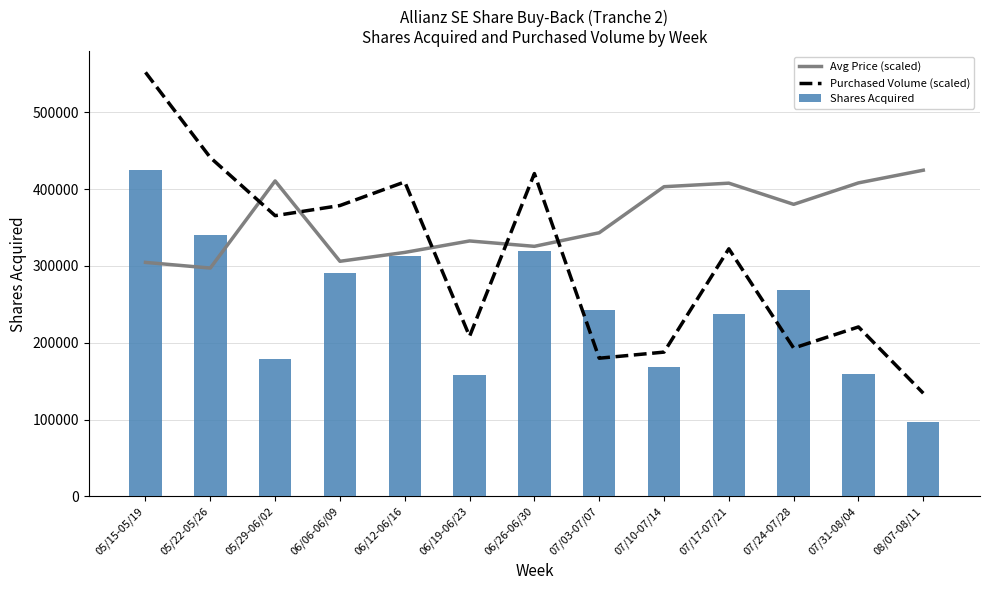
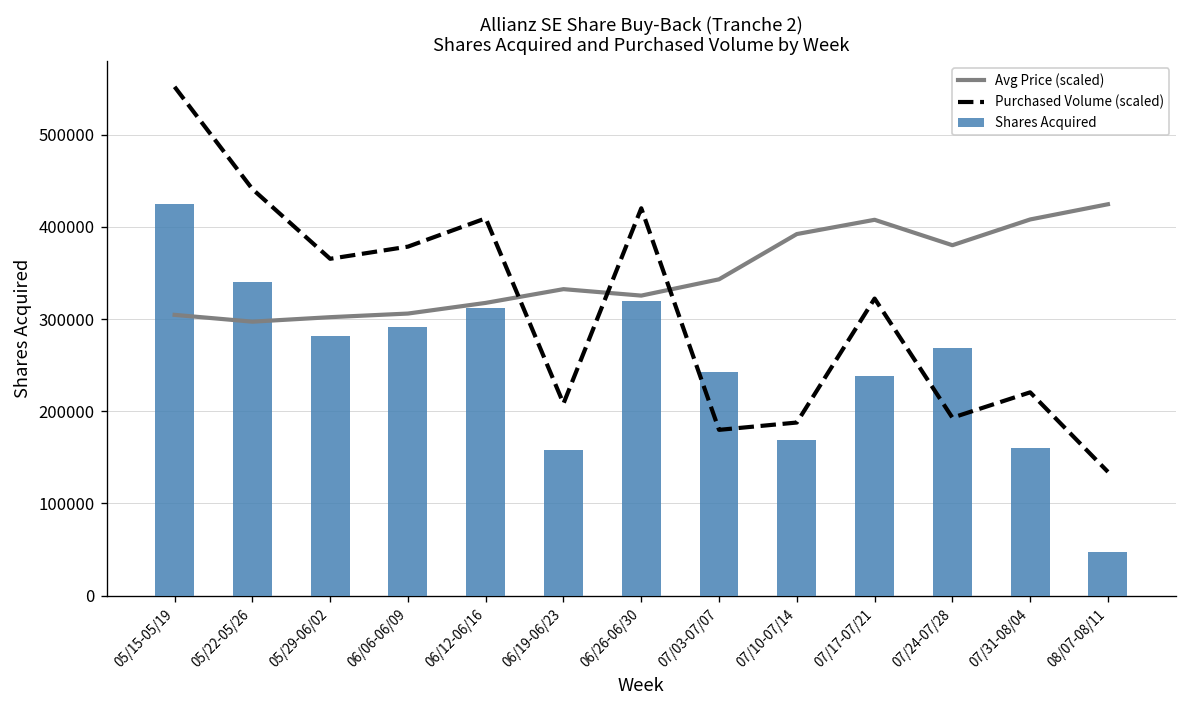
  {
    "Avg Price (scaled)": {
      "05/15-05/19": 300000,
      "05/22-05/26": 300000,
-     "05/29-06/02": 410000,
+     "05/29-06/02": 300000,
      "06/06-06/09": 310000,
      "06/12-06/16": 320000,
      "06/19-06/23": 330000,
      "06/26-06/30": 330000,
      "07/03-07/07": 340000,
-     "07/10-07/14": 400000,
+     "07/10-07/14": 390000,
      "07/17-07/21": 410000,
      "07/24-07/28": 380000,
      "07/31-08/04": 410000,
      "08/07-08/11": 420000
    },
    "Shares Acquired": {
      "05/15-05/19": 420000,
      "05/22-05/26": 340000,
-     "05/29-06/02": 180000,
+     "05/29-06/02": 280000,
      "06/06-06/09": 290000,
      "06/12-06/16": 310000,
      "06/19-06/23": 160000,
      "06/26-06/30": 320000,
      "07/03-07/07": 240000,
      "07/10-07/14": 170000,
      "07/17-07/21": 240000,
      "07/24-07/28": 270000,
      "07/31-08/04": 160000,
-     "08/07-08/11": 100000
+     "08/07-08/11": 50000
    },
    "Purchased Volume (scaled)": {
      "05/15-05/19": 550000,
      "05/22-05/26": 440000,
      "05/29-06/02": 370000,
      "06/06-06/09": 380000,
      "06/12-06/16": 410000,
      "06/19-06/23": 210000,
      "06/26-06/30": 420000,
      "07/03-07/07": 180000,
      "07/10-07/14": 190000,
      "07/17-07/21": 320000,
      "07/24-07/28": 190000,
      "07/31-08/04": 220000,
      "08/07-08/11": 130000
    }
  }
